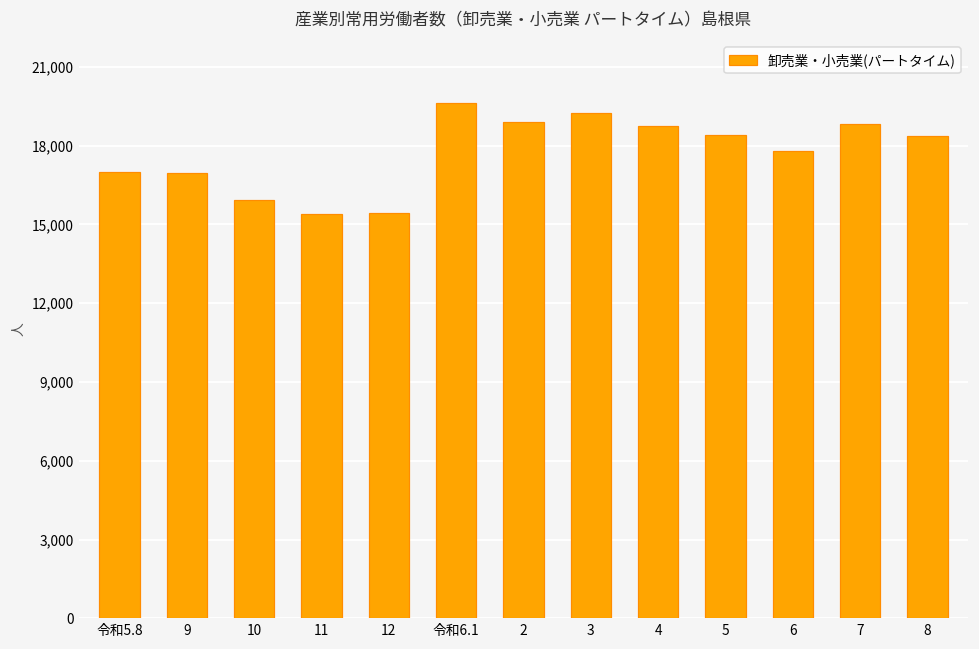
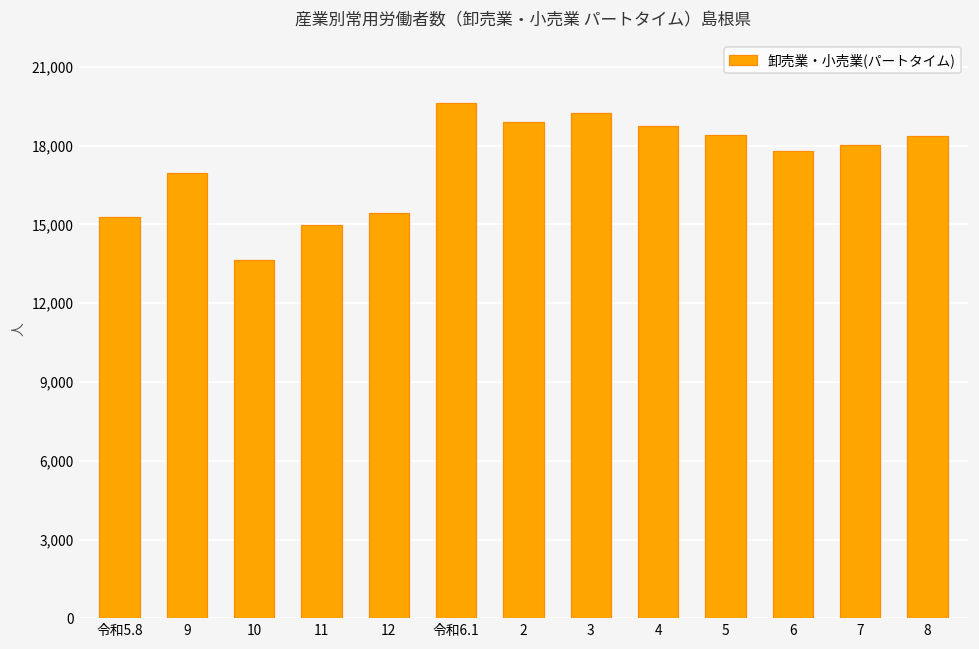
  {
-   "令和5.8": "17,000",
+   "令和5.8": "15,300",
    "9": "17,000",
-   "10": "15,900",
-   "11": "15,400",
+   "10": "13,600",
+   "11": "15,000",
    "12": "15,400",
    "令和6.1": "19,600",
    "2": "18,900",
    "3": "19,300",
    "4": "18,800",
    "5": "18,400",
    "6": "17,800",
-   "7": "18,800",
+   "7": "18,000",
    "8": "18,400"
  }
